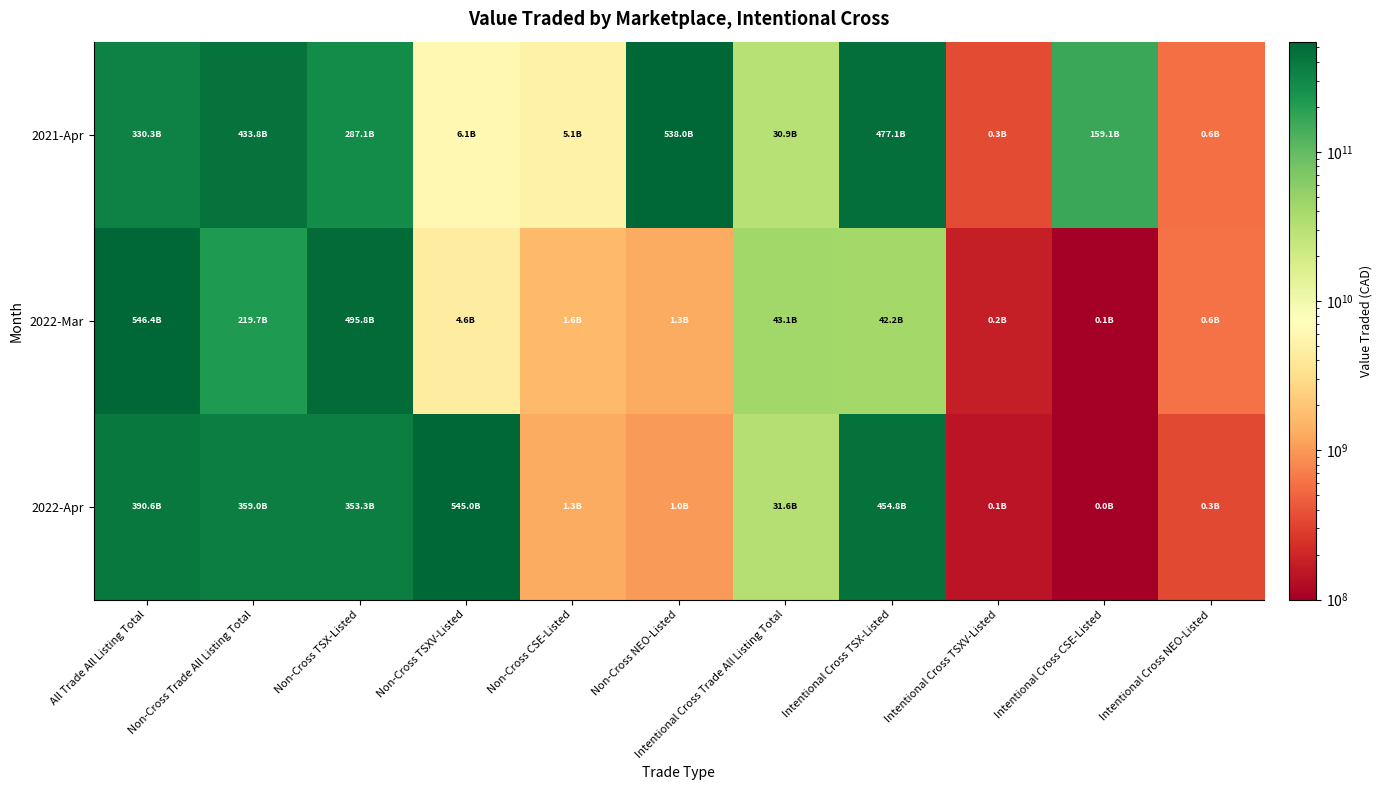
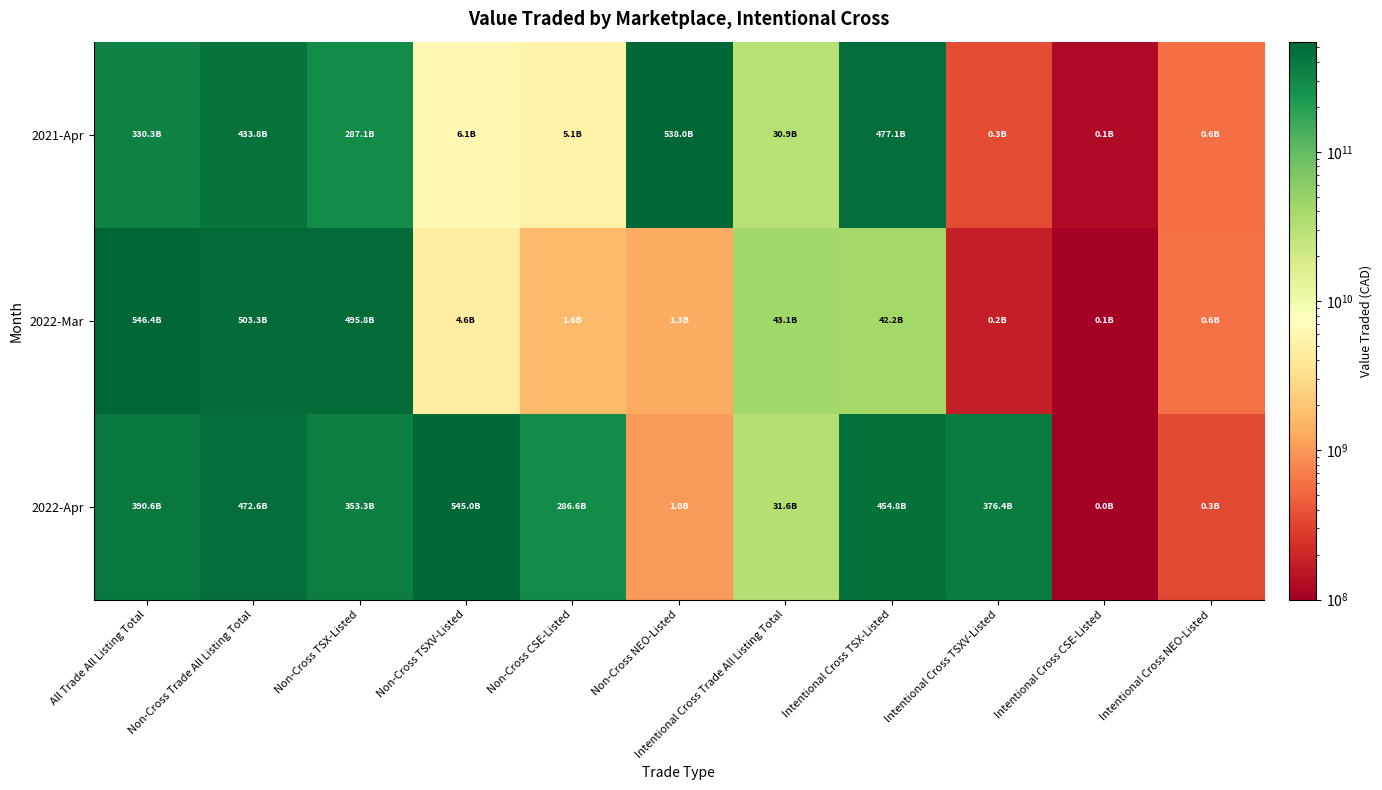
  {
    "2021-Apr": {
      "All Trade All Listing Total": "330.3B",
      "Non-Cross Trade All Listing Total": "433.8B",
      "Non-Cross TSX-Listed": "287.1B",
      "Non-Cross TSXV-Listed": "6.1B",
      "Non-Cross CSE-Listed": "5.1B",
      "Non-Cross NEO-Listed": "538.0B",
      "Intentional Cross Trade All Listing Total": "30.9B",
      "Intentional Cross TSX-Listed": "477.1B",
      "Intentional Cross TSXV-Listed": "0.3B",
-     "Intentional Cross CSE-Listed": "159.1B",
+     "Intentional Cross CSE-Listed": "0.1B",
      "Intentional Cross NEO-Listed": "0.6B"
    },
    "2022-Mar": {
      "All Trade All Listing Total": "546.4B",
-     "Non-Cross Trade All Listing Total": "219.7B",
+     "Non-Cross Trade All Listing Total": "503.3B",
      "Non-Cross TSX-Listed": "495.8B",
      "Non-Cross TSXV-Listed": "4.6B",
      "Non-Cross CSE-Listed": "1.6B",
      "Non-Cross NEO-Listed": "1.3B",
      "Intentional Cross Trade All Listing Total": "43.1B",
      "Intentional Cross TSX-Listed": "42.2B",
      "Intentional Cross TSXV-Listed": "0.2B",
      "Intentional Cross CSE-Listed": "0.1B",
      "Intentional Cross NEO-Listed": "0.6B"
    },
    "2022-Apr": {
      "All Trade All Listing Total": "390.6B",
-     "Non-Cross Trade All Listing Total": "359.0B",
+     "Non-Cross Trade All Listing Total": "472.6B",
      "Non-Cross TSX-Listed": "353.3B",
      "Non-Cross TSXV-Listed": "545.0B",
-     "Non-Cross CSE-Listed": "1.3B",
+     "Non-Cross CSE-Listed": "286.6B",
      "Non-Cross NEO-Listed": "1.0B",
      "Intentional Cross Trade All Listing Total": "31.6B",
      "Intentional Cross TSX-Listed": "454.8B",
-     "Intentional Cross TSXV-Listed": "0.1B",
+     "Intentional Cross TSXV-Listed": "376.4B",
      "Intentional Cross CSE-Listed": "0.0B",
      "Intentional Cross NEO-Listed": "0.3B"
    }
  }
